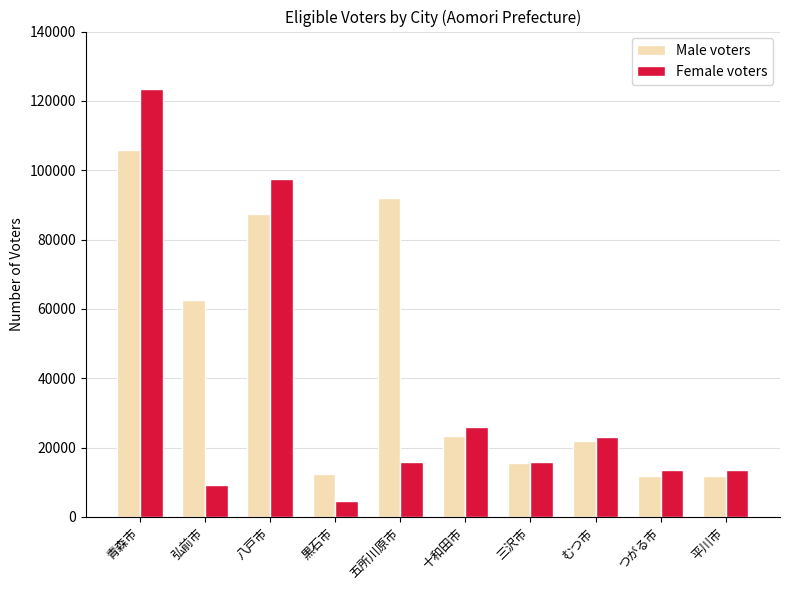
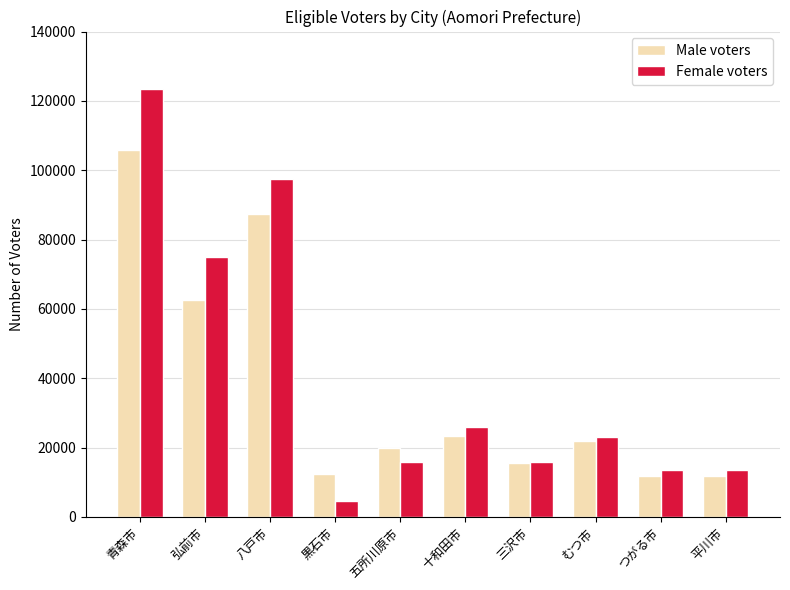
  {
    "Male voters": {
      "青森市": 106000,
      "弘前市": 63000,
      "八戸市": 87000,
      "黒石市": 12000,
-     "五所川原市": 92000,
+     "五所川原市": 20000,
      "十和田市": 23000,
      "三沢市": 16000,
      "むつ市": 22000,
      "つがる市": 12000,
      "平川市": 12000
    },
    "Female voters": {
      "青森市": 123000,
-     "弘前市": 9000,
+     "弘前市": 75000,
      "八戸市": 97000,
      "黒石市": 5000,
      "五所川原市": 16000,
      "十和田市": 26000,
      "三沢市": 16000,
      "むつ市": 23000,
      "つがる市": 14000,
      "平川市": 13000
    }
  }
